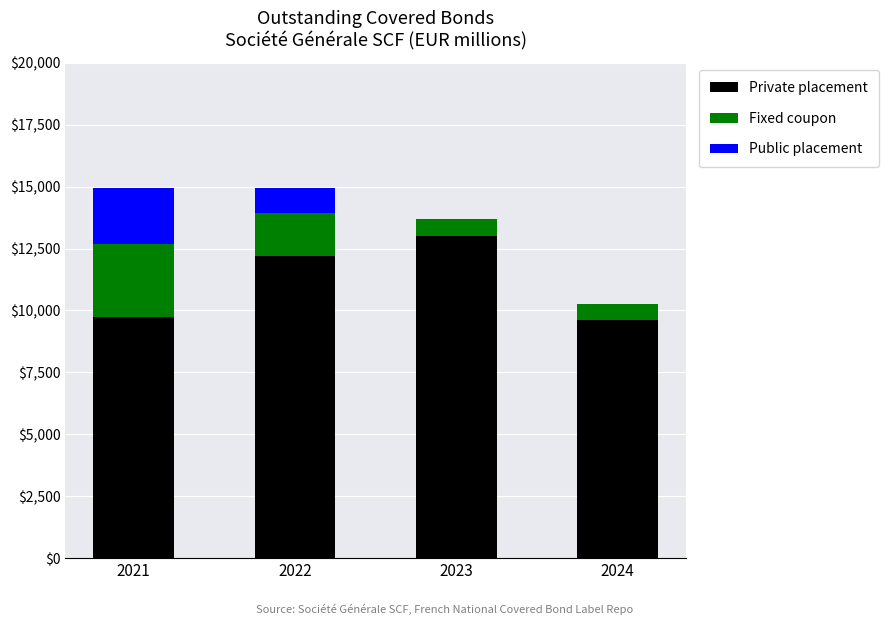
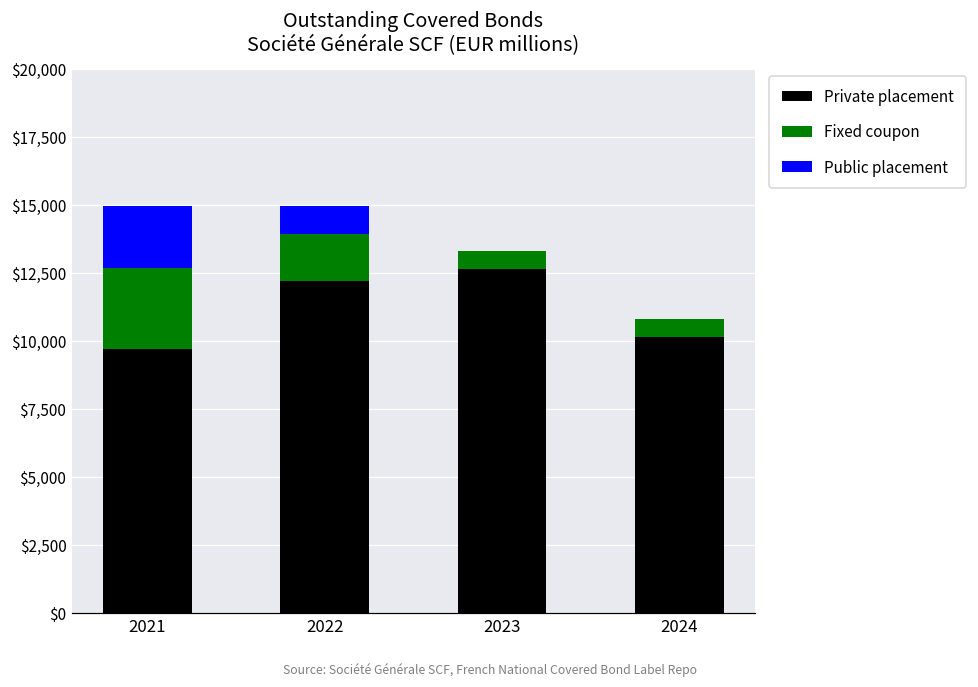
  {
    "Private placement": {
      "2021": "$9,700",
      "2022": "$12,200",
-     "2023": "$13,000",
-     "2024": "$9,600"
+     "2023": "$12,700",
+     "2024": "$10,200"
    },
    "Fixed coupon": {
      "2021": "$3,000",
      "2022": "$1,700",
      "2023": "$700",
      "2024": "$700"
    },
    "Public placement": {
      "2021": "$2,300",
      "2022": "$1,000",
      "2023": "$0",
      "2024": "$0"
    }
  }
